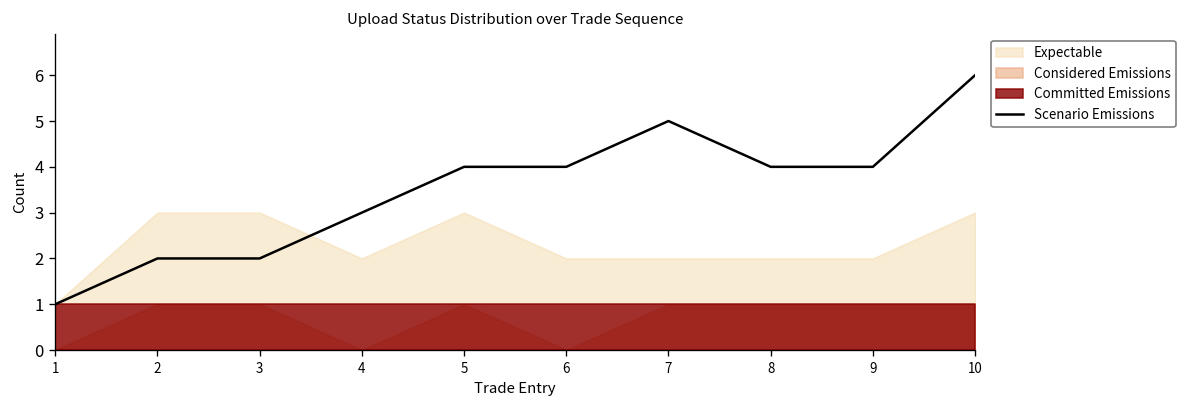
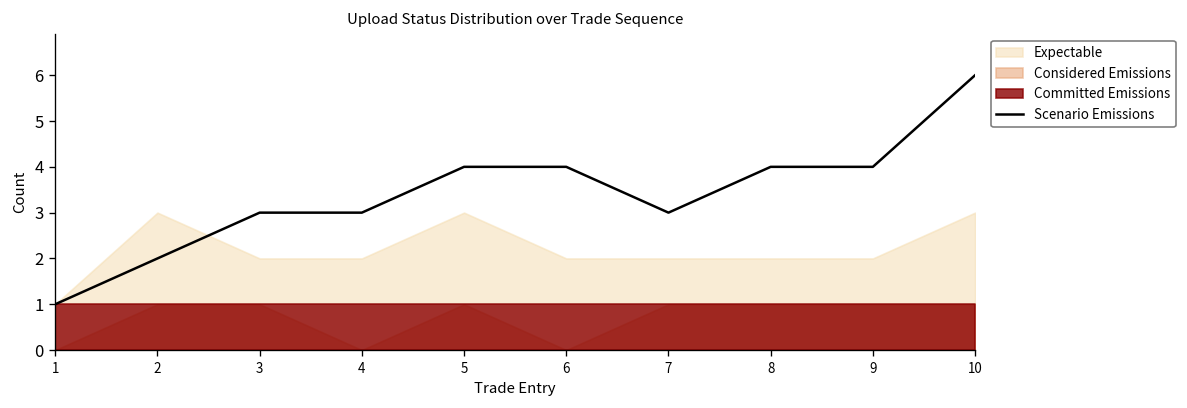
  {
    "Scenario Emissions": {
      "2": 2,
-     "3": 2,
+     "3": 3,
      "4": 3,
      "5": 4,
      "6": 4,
-     "7": 5,
+     "7": 3,
      "8": 4,
      "9": 4,
      "10": 6
    },
    "Expectable": {
      "2": 3,
-     "3": 3,
+     "3": 2,
      "4": 2,
      "5": 3,
      "6": 2,
      "7": 2,
      "8": 2,
      "9": 2,
      "10": 3
    },
    "Considered Emissions": {
      "1": 0,
      "4": 0,
      "6": 0
    },
    "Committed Emissions": {
      "4": 1,
      "6": 1
    }
  }
